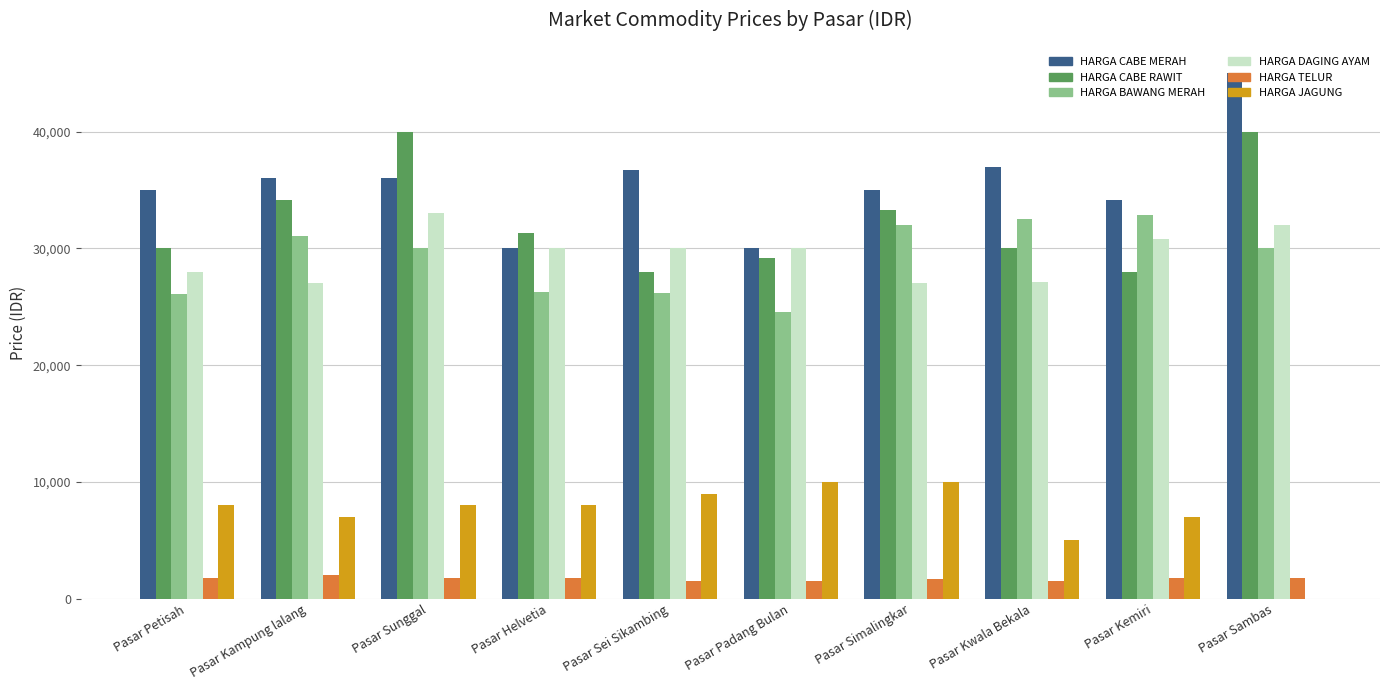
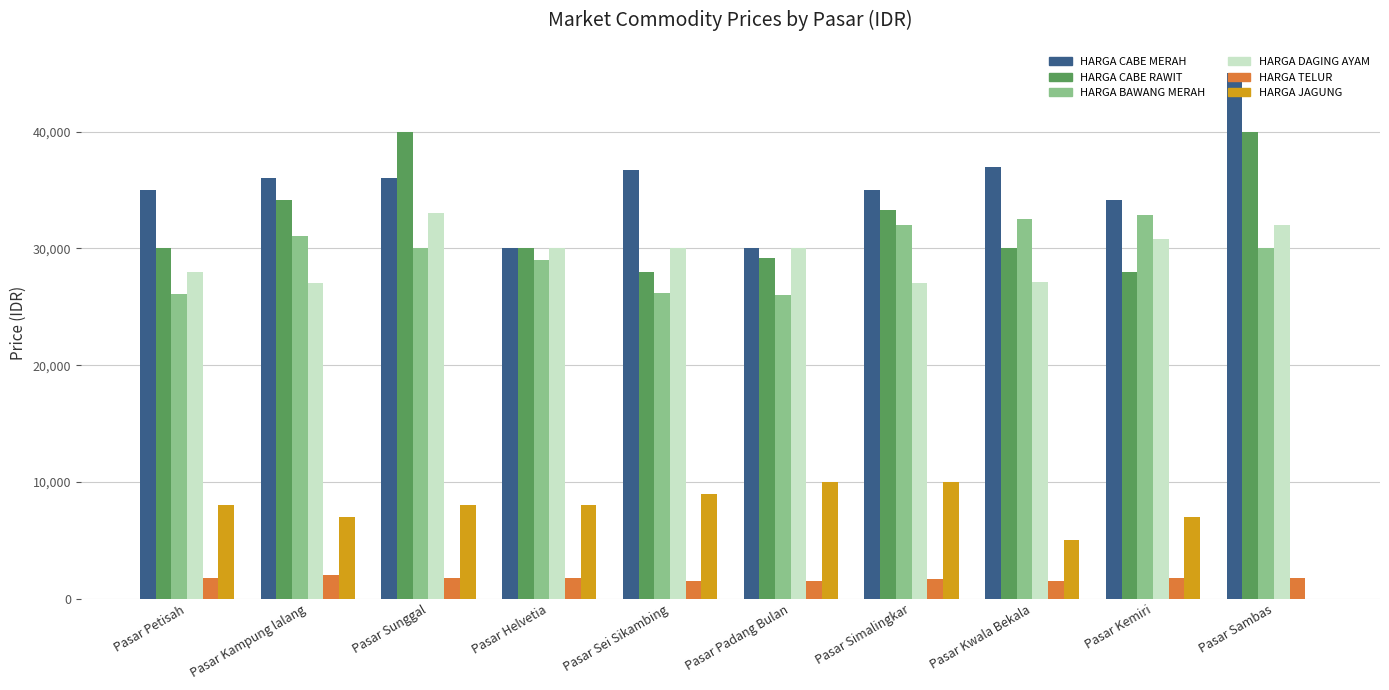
  {
    "HARGA CABE MERAH": {
      "Pasar Petisah": "35,000",
      "Pasar Kampung lalang": "36,000",
      "Pasar Sunggal": "36,000",
      "Pasar Helvetia": "30,000",
      "Pasar Sei Sikambing": "36,700",
      "Pasar Padang Bulan": "30,000",
      "Pasar Simalingkar": "35,000",
      "Pasar Kwala Bekala": "37,000",
      "Pasar Kemiri": "34,200",
      "Pasar Sambas": "45,000"
    },
    "HARGA CABE RAWIT": {
      "Pasar Petisah": "30,000",
      "Pasar Kampung lalang": "34,200",
      "Pasar Sunggal": "40,000",
-     "Pasar Helvetia": "31,300",
+     "Pasar Helvetia": "30,000",
      "Pasar Sei Sikambing": "28,000",
      "Pasar Padang Bulan": "29,200",
      "Pasar Simalingkar": "33,300",
      "Pasar Kwala Bekala": "30,000",
      "Pasar Kemiri": "28,000",
      "Pasar Sambas": "40,000"
    },
    "HARGA BAWANG MERAH": {
      "Pasar Petisah": "26,100",
      "Pasar Kampung lalang": "31,100",
      "Pasar Sunggal": "30,000",
-     "Pasar Helvetia": "26,200",
+     "Pasar Helvetia": "29,000",
      "Pasar Sei Sikambing": "26,200",
-     "Pasar Padang Bulan": "24,600",
+     "Pasar Padang Bulan": "26,000",
      "Pasar Simalingkar": "32,000",
      "Pasar Kwala Bekala": "32,600",
      "Pasar Kemiri": "32,900",
      "Pasar Sambas": "30,000"
    },
    "HARGA DAGING AYAM": {
      "Pasar Petisah": "28,000",
      "Pasar Kampung lalang": "27,000",
      "Pasar Sunggal": "33,000",
      "Pasar Helvetia": "30,000",
      "Pasar Sei Sikambing": "30,000",
      "Pasar Padang Bulan": "30,000",
      "Pasar Simalingkar": "27,000",
      "Pasar Kwala Bekala": "27,100",
      "Pasar Kemiri": "30,800",
      "Pasar Sambas": "32,000"
    }
  }
